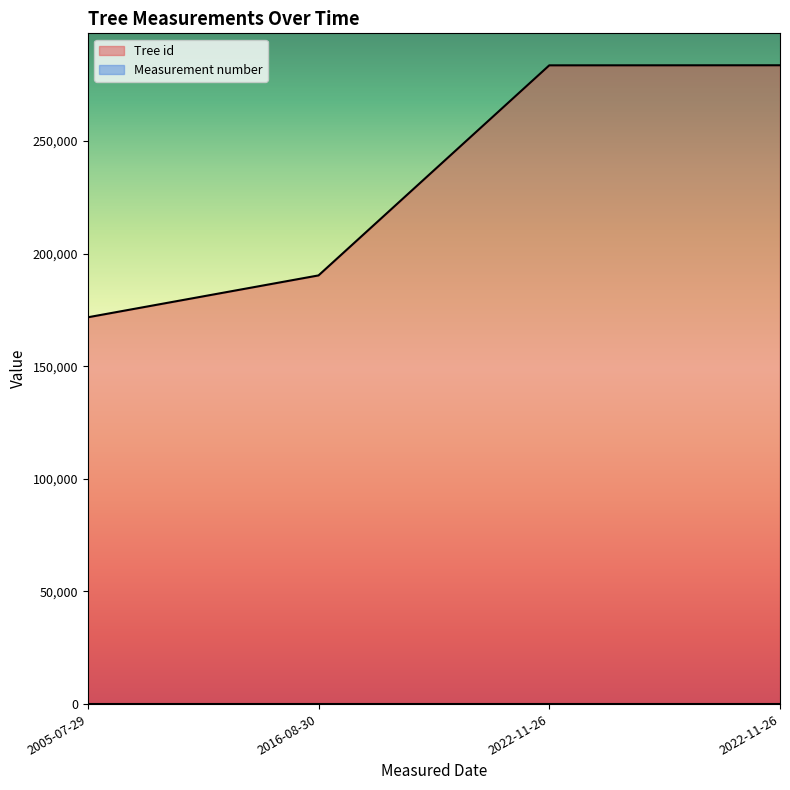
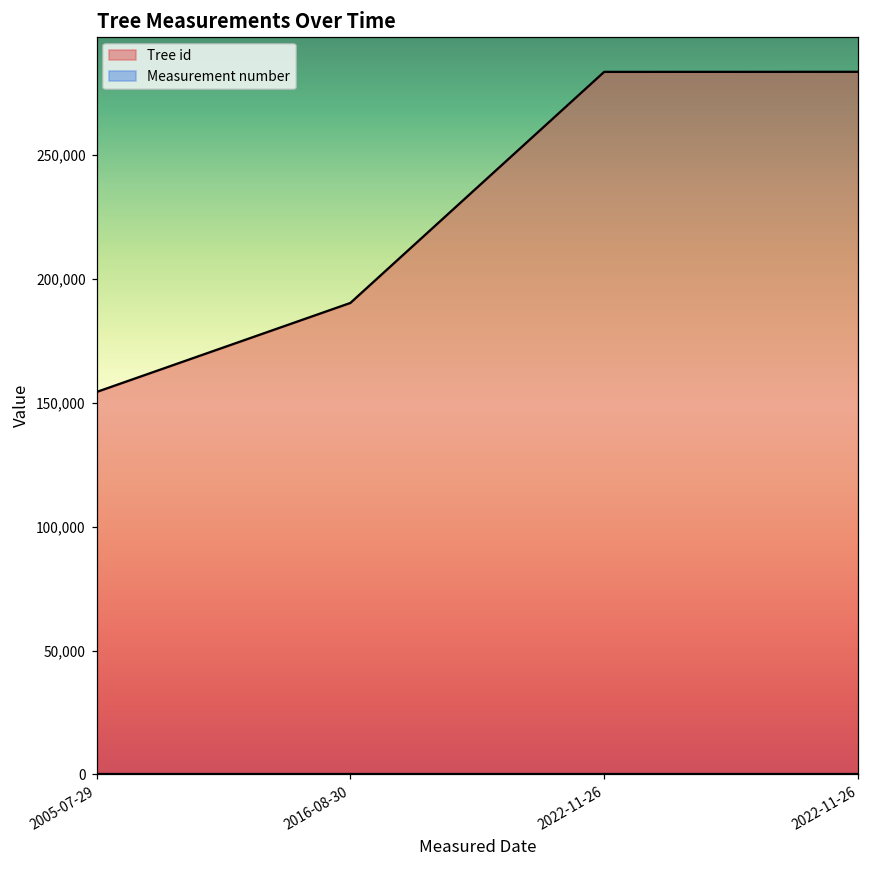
  {
    "Tree id": {
-     "2005-07-29": "172,000",
+     "2005-07-29": "154,000",
      "2016-08-30": "190,000"
    },
    "Measurement number": {
      "2005-07-29": "0",
      "2016-08-30": "0"
    }
  }
